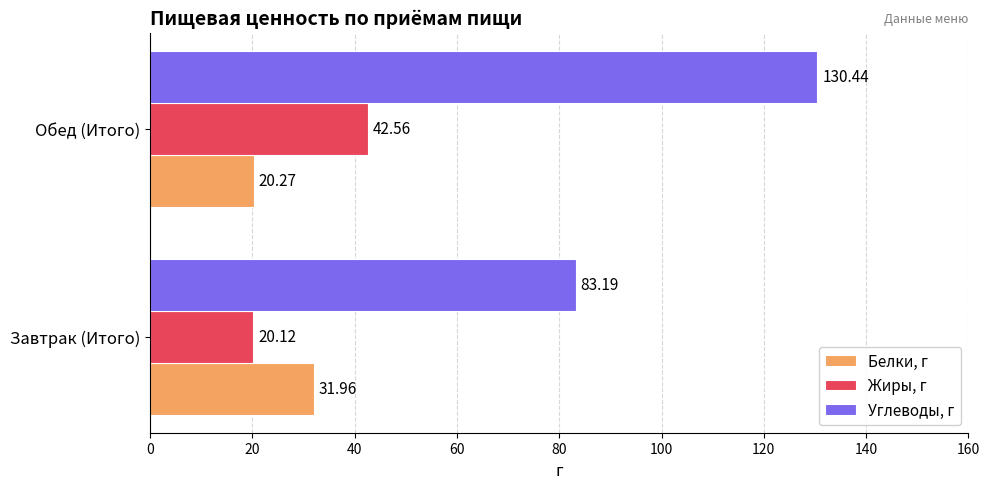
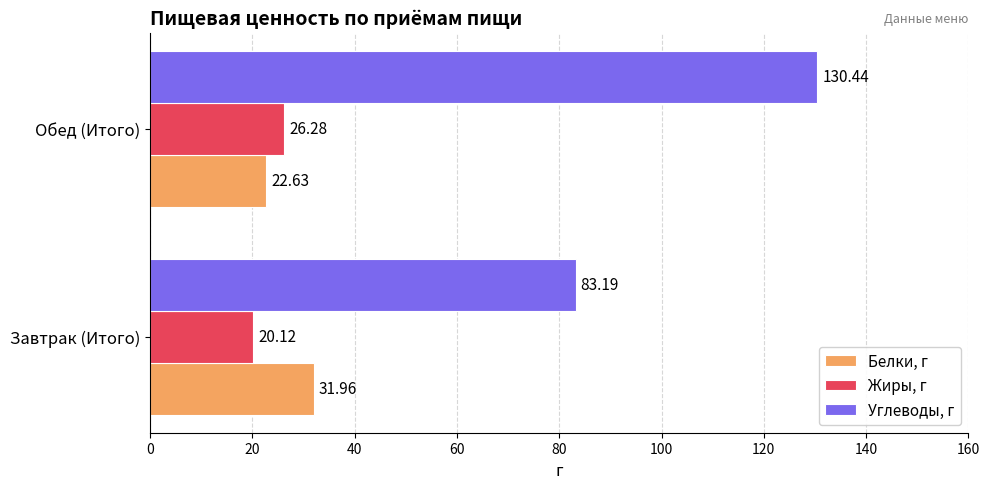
  {
    "Белки, г": {
-     "Обед (Итого)": 20.27,
+     "Обед (Итого)": 22.63,
      "Завтрак (Итого)": 31.96
    },
    "Жиры, г": {
-     "Обед (Итого)": 42.56,
+     "Обед (Итого)": 26.28,
      "Завтрак (Итого)": 20.12
    },
    "Углеводы, г": {
      "Обед (Итого)": 130.44,
      "Завтрак (Итого)": 83.19
    }
  }
